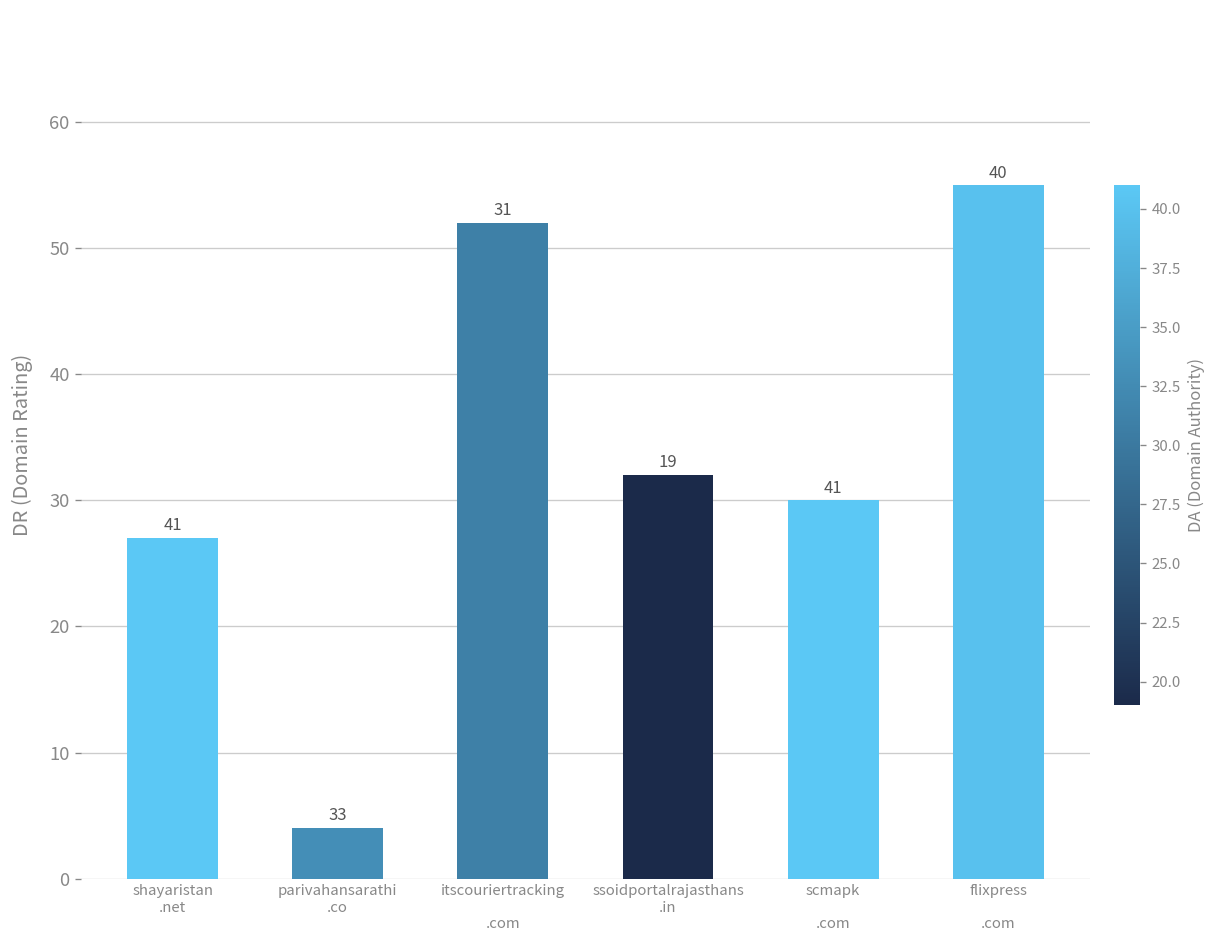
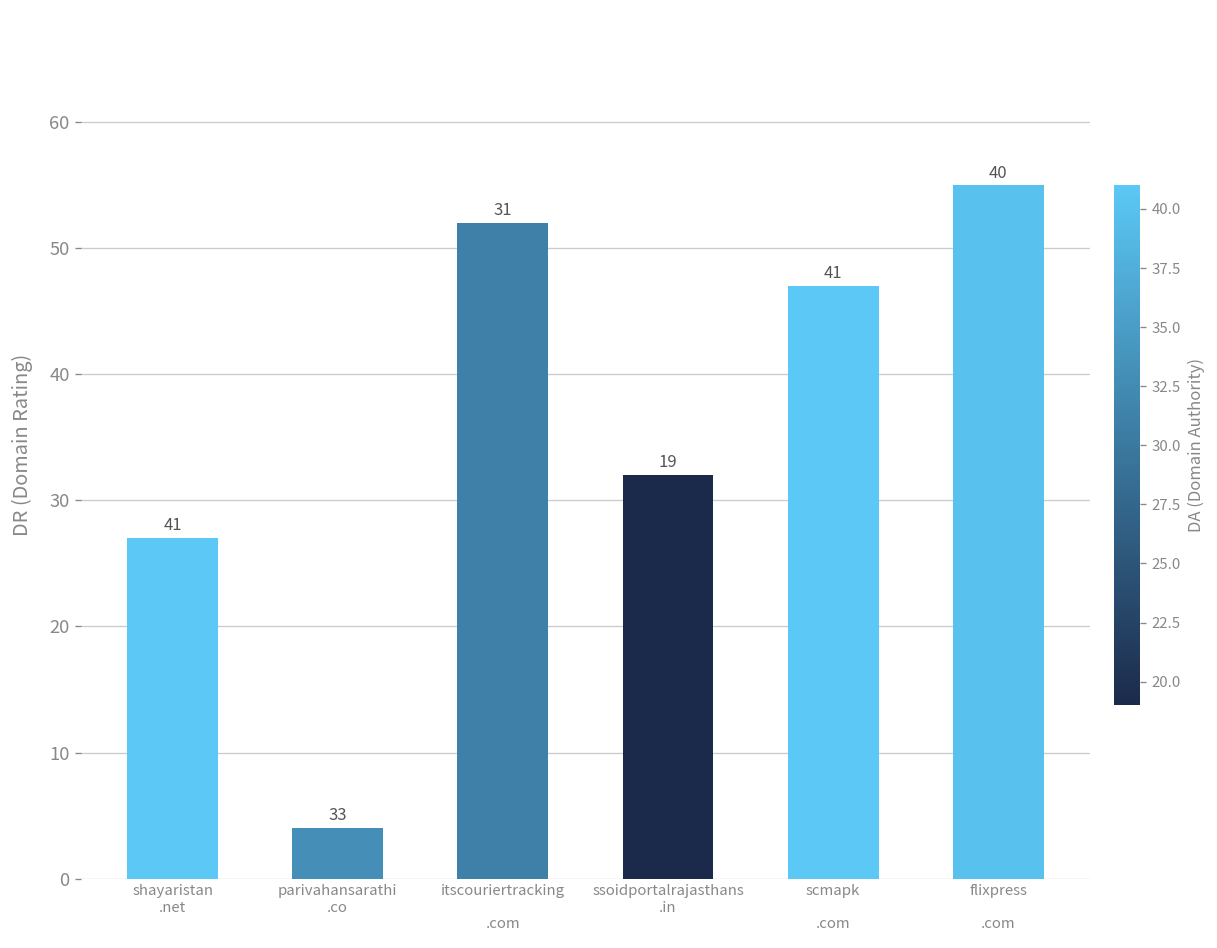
  {
-   "scmapk .com": 30
+   "scmapk .com": 47
  }
